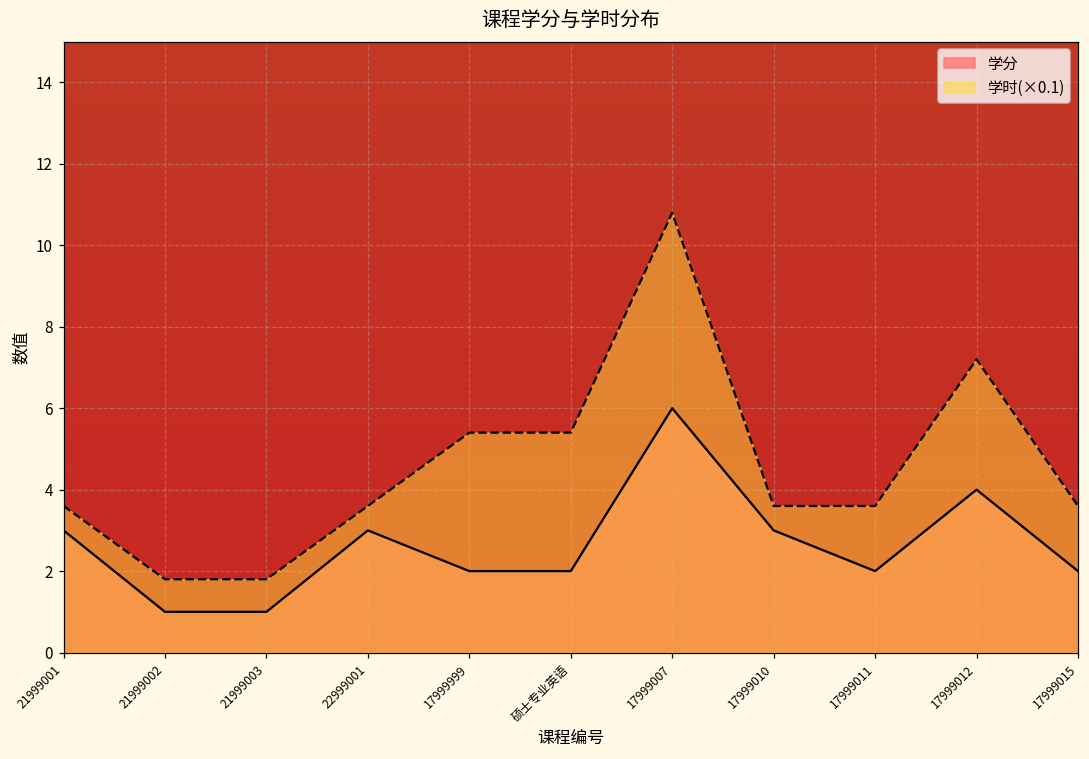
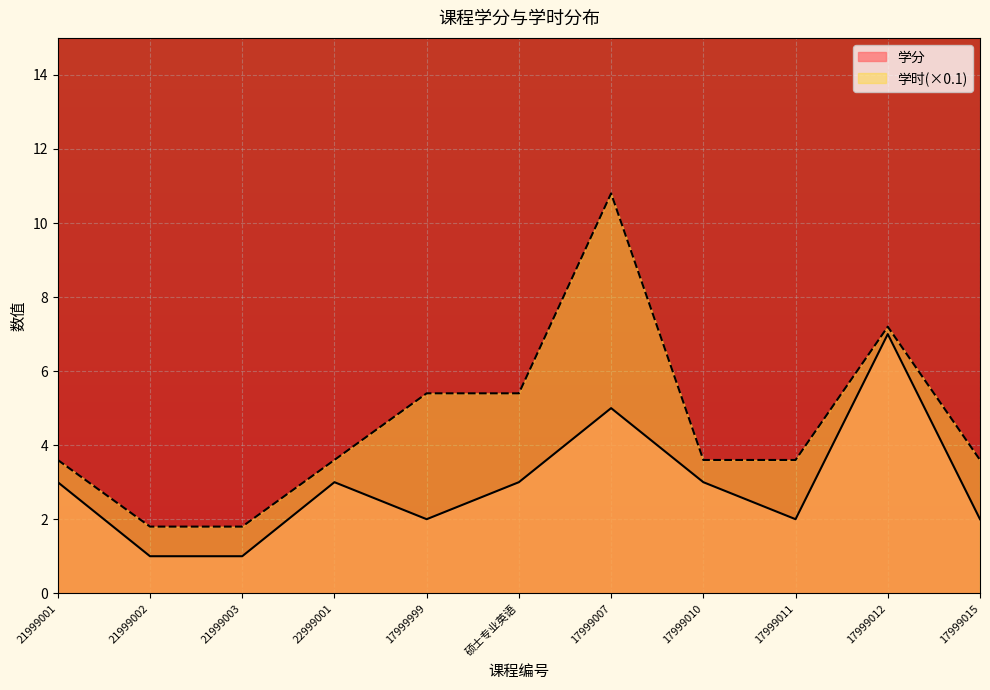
  {
    "学分": {
      "21999001": 3,
      "21999002": 1,
      "21999003": 1,
      "22999001": 3,
      "17999999": 2,
-     "硕士专业英语": 2,
-     "17999007": 6,
+     "硕士专业英语": 3,
+     "17999007": 5,
      "17999010": 3,
      "17999011": 2,
-     "17999012": 4,
+     "17999012": 7,
      "17999015": 2
    },
    "学时(×0.1)": {
      "21999001": 3.6,
      "21999002": 1.8,
      "21999003": 1.8,
      "22999001": 3.6,
      "17999999": 5.4,
      "硕士专业英语": 5.4,
      "17999007": 10.8,
      "17999010": 3.6,
      "17999011": 3.6,
      "17999012": 7.2,
      "17999015": 3.6
    }
  }
